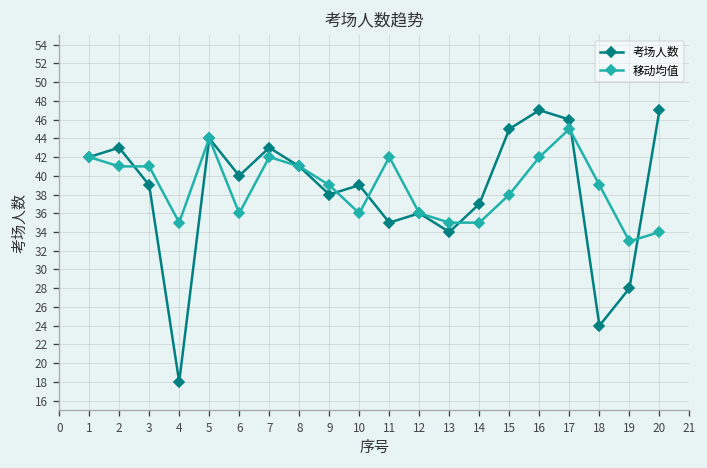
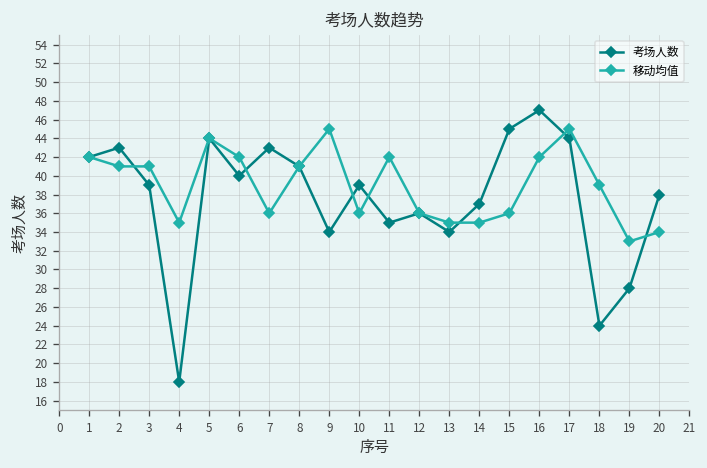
  {
    "考场人数": {
      "2": 43,
      "3": 39,
      "4": 18,
      "6": 40,
      "7": 43,
-     "9": 38,
+     "9": 34,
      "10": 39,
      "11": 35,
      "13": 34,
      "14": 37,
      "15": 45,
      "16": 47,
-     "17": 46,
+     "17": 44,
      "18": 24,
      "19": 28,
-     "20": 47
+     "20": 38
    },
    "移动均值": {
      "2": 41,
      "3": 41,
      "4": 35,
-     "6": 36,
-     "7": 42,
-     "9": 39,
+     "6": 42,
+     "7": 36,
+     "9": 45,
      "10": 36,
      "11": 42,
      "13": 35,
      "14": 35,
-     "15": 38,
+     "15": 36,
      "16": 42,
      "17": 45,
      "18": 39,
      "19": 33,
      "20": 34
    }
  }
